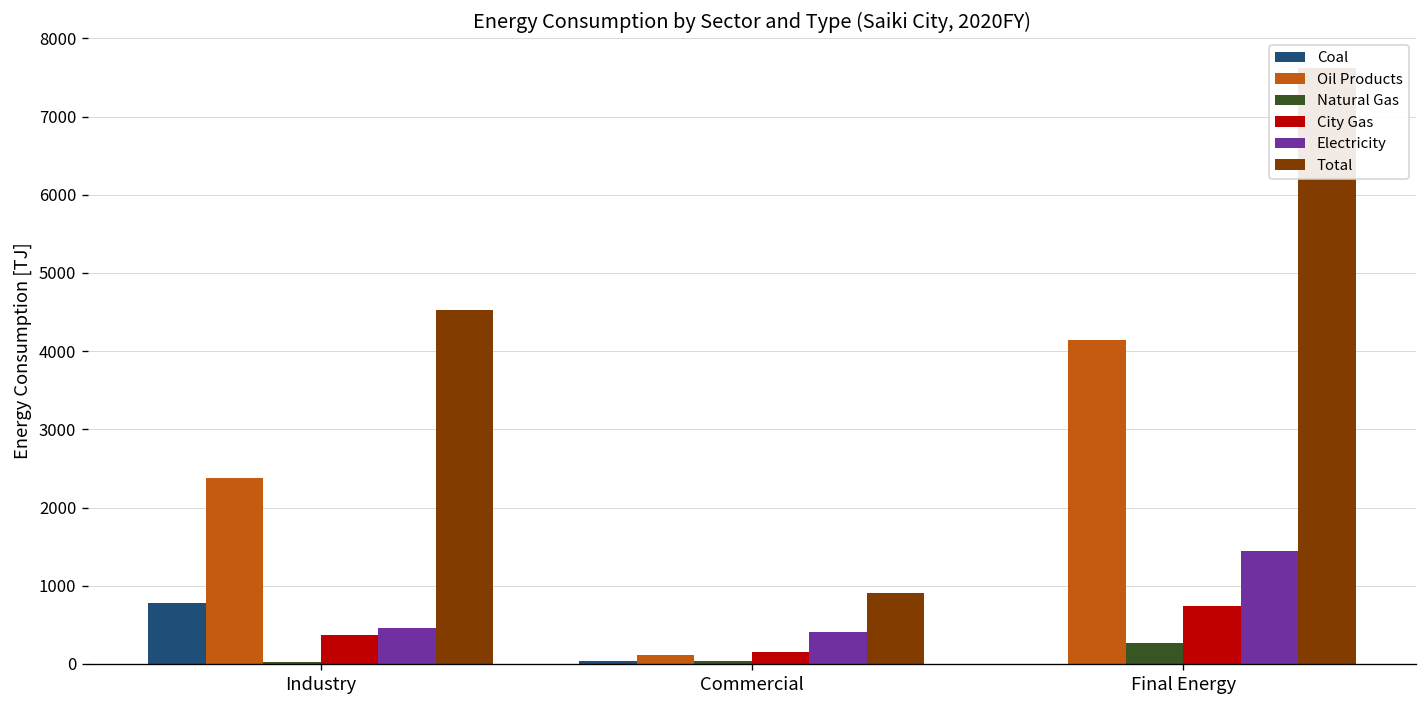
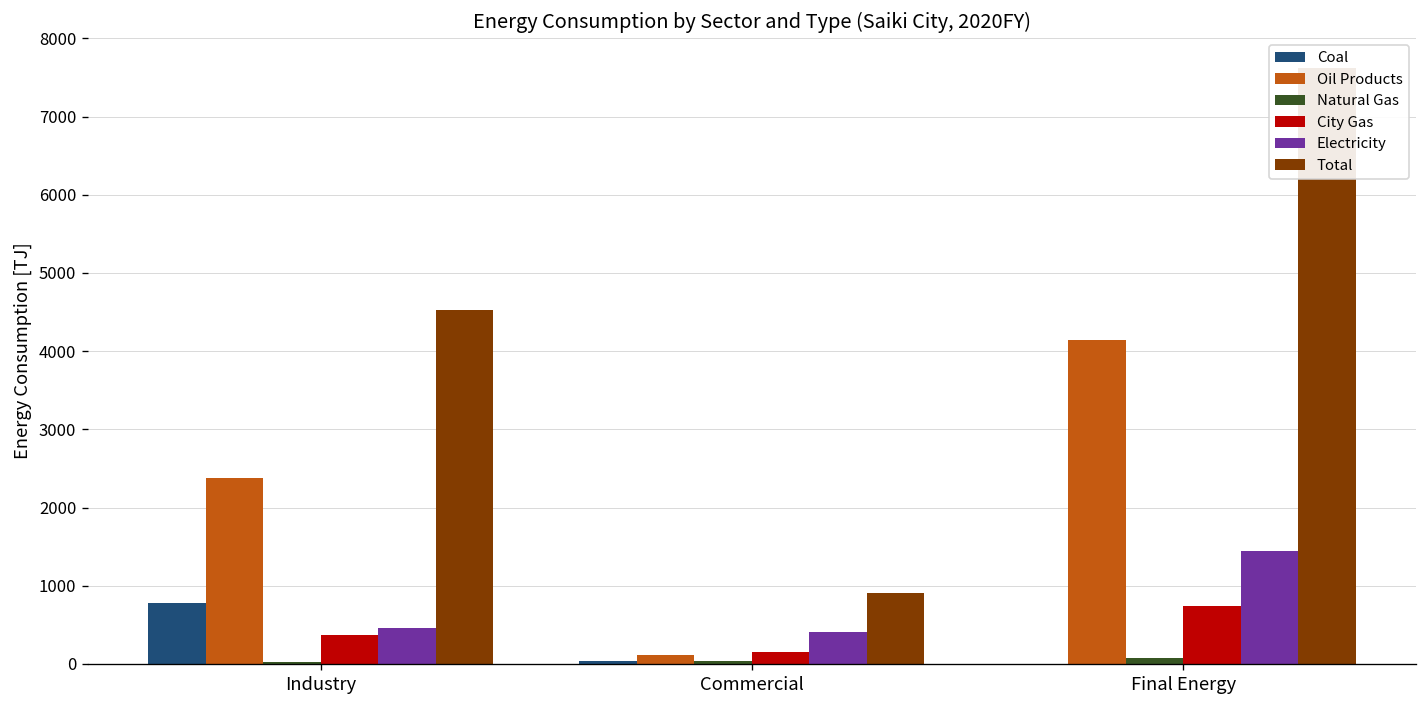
  {
    "Coal": {
      "Industry": 800,
      "Commercial": 0,
      "Final Energy": 0
    },
    "Oil Products": {
      "Industry": 2400,
      "Commercial": 100,
      "Final Energy": 4100
    },
    "Natural Gas": {
      "Commercial": 0,
-     "Final Energy": 300
+     "Final Energy": 100
    },
    "City Gas": {
      "Industry": 400,
      "Commercial": 200,
      "Final Energy": 700
    },
    "Electricity": {
      "Industry": 500,
      "Commercial": 400,
      "Final Energy": 1400
    },
    "Total": {
      "Industry": 4500,
      "Commercial": 900
    }
  }
